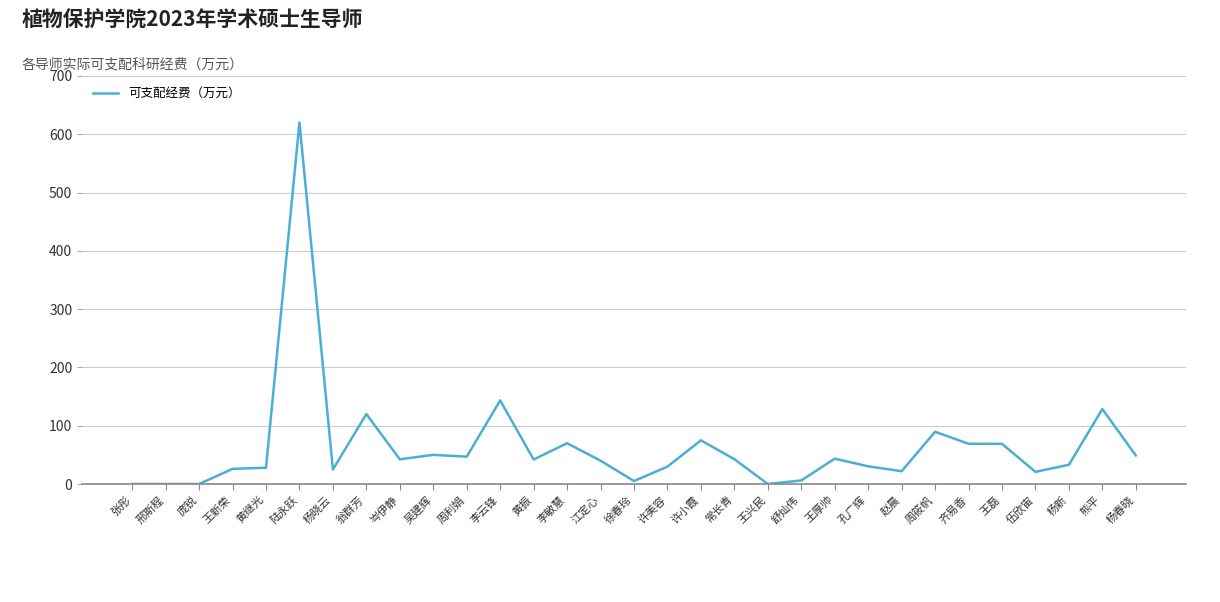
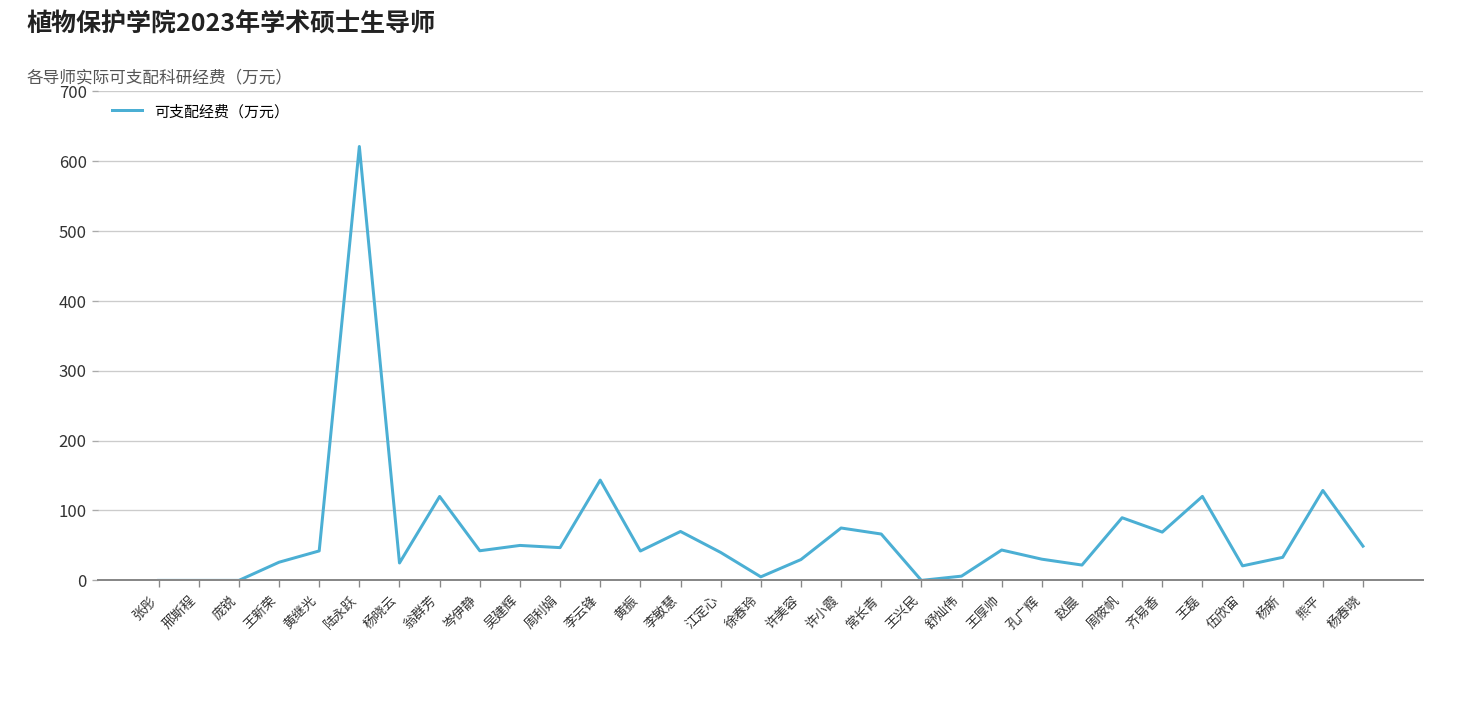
  {
    "张彤": 0,
    "邢斯程": 0,
    "庞锐": 0,
    "王新荣": 30,
-   "黄继光": 30,
+   "黄继光": 40,
    "陆永跃": 620,
    "杨晓云": 20,
    "翁群芳": 120,
    "岑伊静": 40,
    "吴建辉": 50,
    "周利娟": 50,
    "李云锋": 140,
    "黄振": 40,
    "李敏慧": 70,
    "江定心": 40,
    "徐春玲": 10,
    "许美容": 30,
    "许小霞": 70,
-   "常长青": 40,
+   "常长青": 70,
    "王兴民": 0,
    "舒灿伟": 10,
    "王厚帅": 40,
    "孔广辉": 30,
    "赵晨": 20,
    "周筱帆": 90,
    "齐易香": 70,
-   "王磊": 70,
+   "王磊": 120,
    "伍欣宙": 20,
    "杨新": 30,
    "熊平": 130,
    "杨春晓": 50
  }
